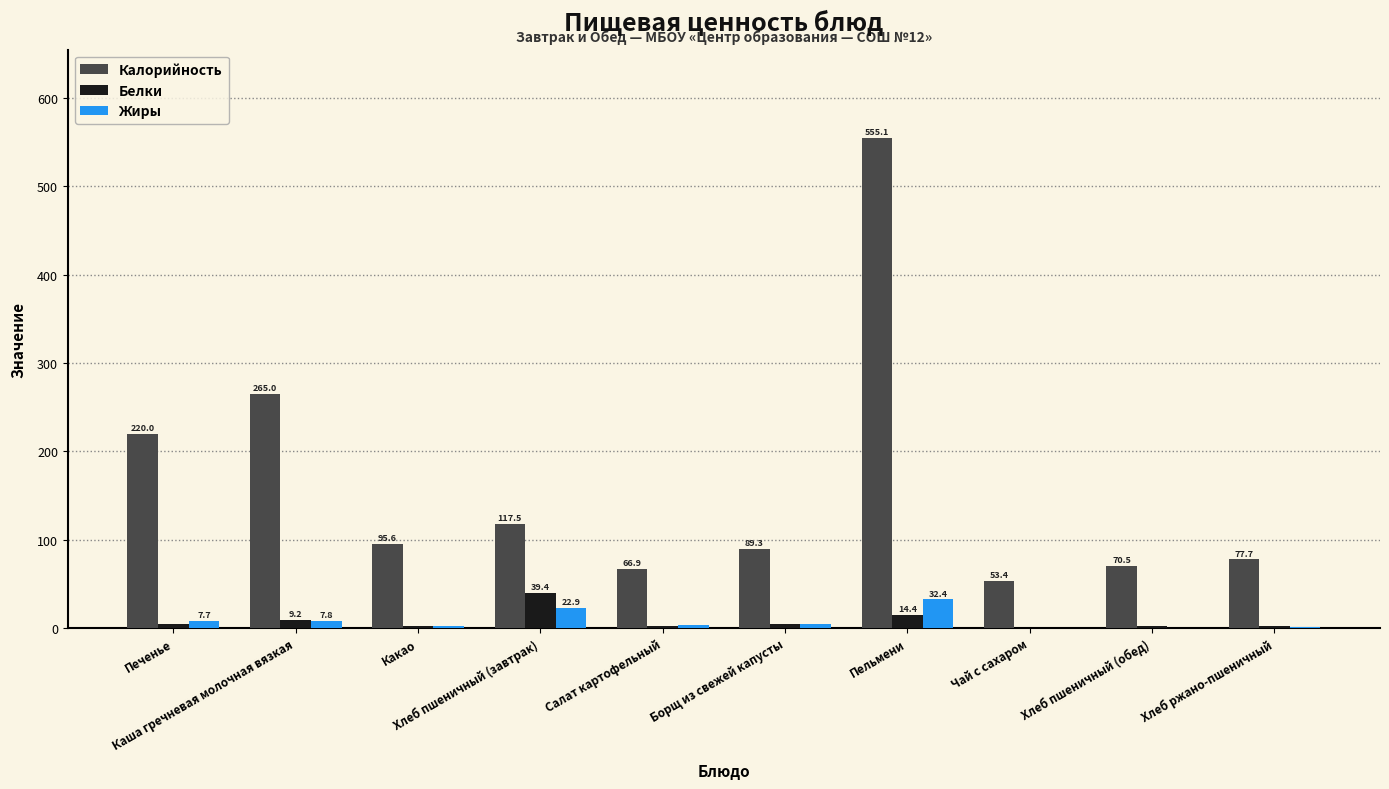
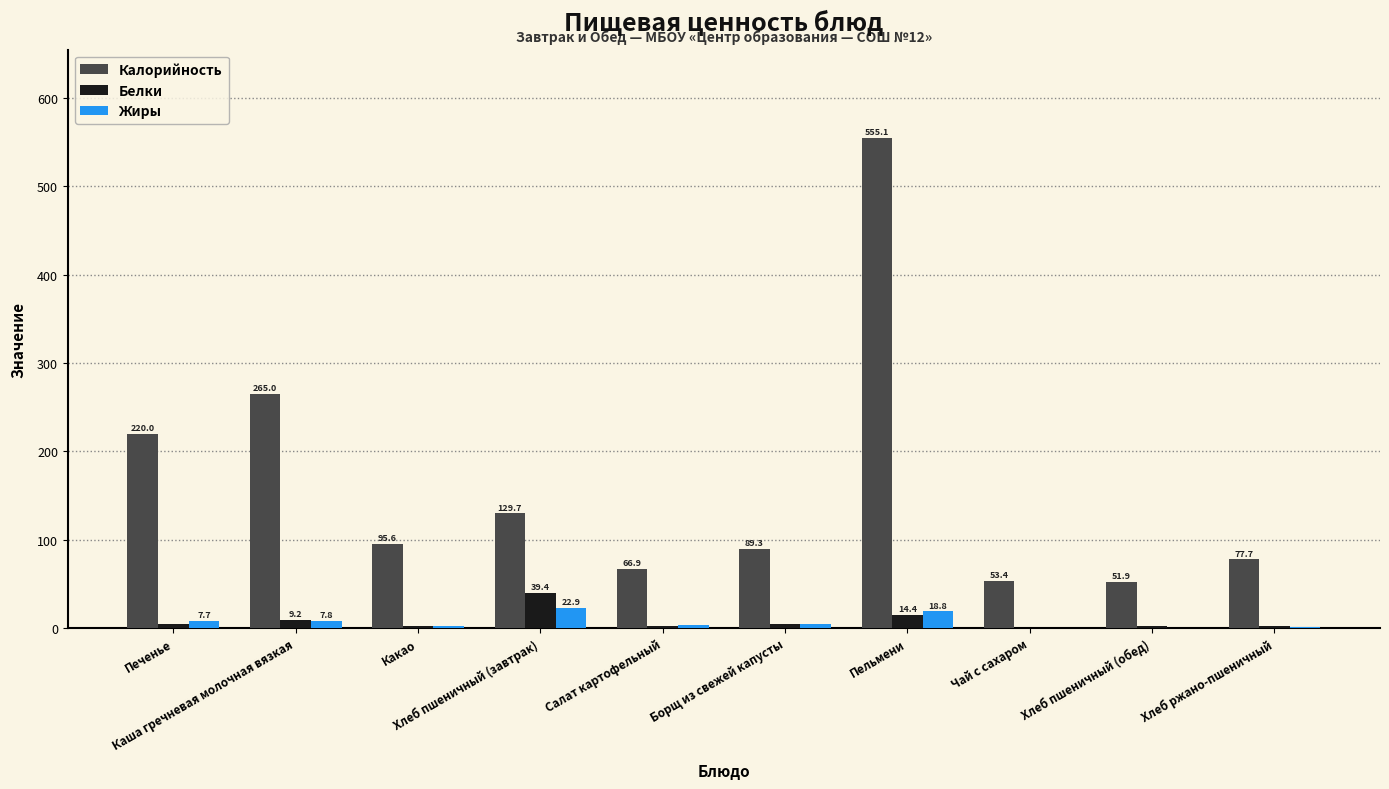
  {
    "Калорийность": {
      "Печенье": 220.0,
      "Каша гречневая молочная вязкая": 265.0,
      "Какао": 95.6,
-     "Хлеб пшеничный (завтрак)": 117.5,
+     "Хлеб пшеничный (завтрак)": 129.7,
      "Салат картофельный": 66.9,
      "Борщ из свежей капусты": 89.3,
      "Пельмени": 555.1,
      "Чай с сахаром": 53.4,
-     "Хлеб пшеничный (обед)": 70.5,
+     "Хлеб пшеничный (обед)": 51.9,
      "Хлеб ржано-пшеничный": 77.7
    },
    "Белки": {
      "Каша гречневая молочная вязкая": 9.2,
      "Хлеб пшеничный (завтрак)": 39.4,
      "Пельмени": 14.4
    },
    "Жиры": {
      "Печенье": 7.7,
      "Каша гречневая молочная вязкая": 7.8,
      "Хлеб пшеничный (завтрак)": 22.9,
-     "Пельмени": 32.4
+     "Пельмени": 18.8
    }
  }
